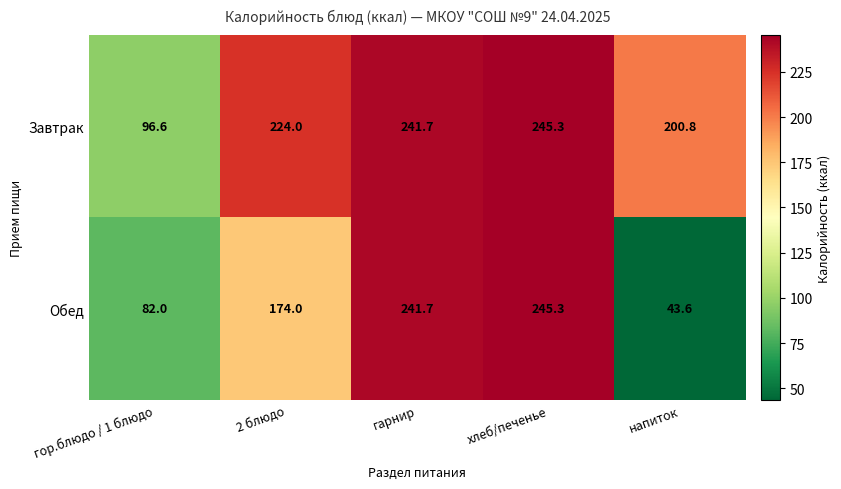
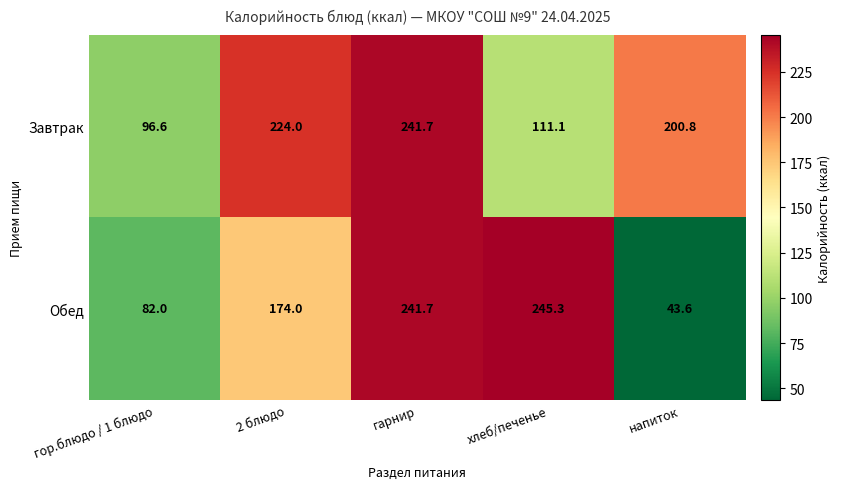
  {
    "Завтрак": {
      "гор.блюдо / 1 блюдо": 96.6,
      "2 блюдо": 224.0,
      "гарнир": 241.7,
-     "хлеб/печенье": 245.3,
+     "хлеб/печенье": 111.1,
      "напиток": 200.8
    },
    "Обед": {
      "гор.блюдо / 1 блюдо": 82.0,
      "2 блюдо": 174.0,
      "гарнир": 241.7,
      "хлеб/печенье": 245.3,
      "напиток": 43.6
    }
  }
